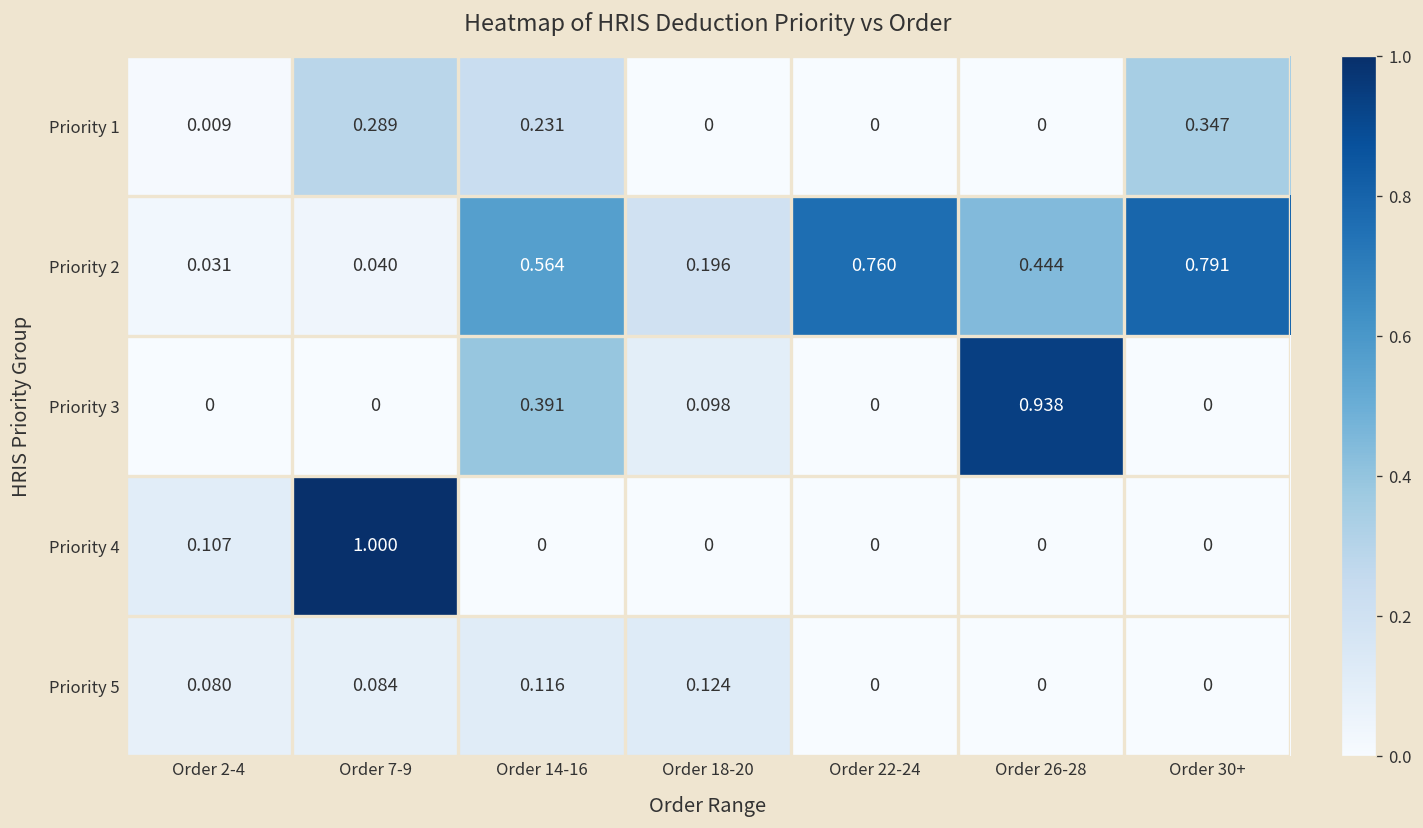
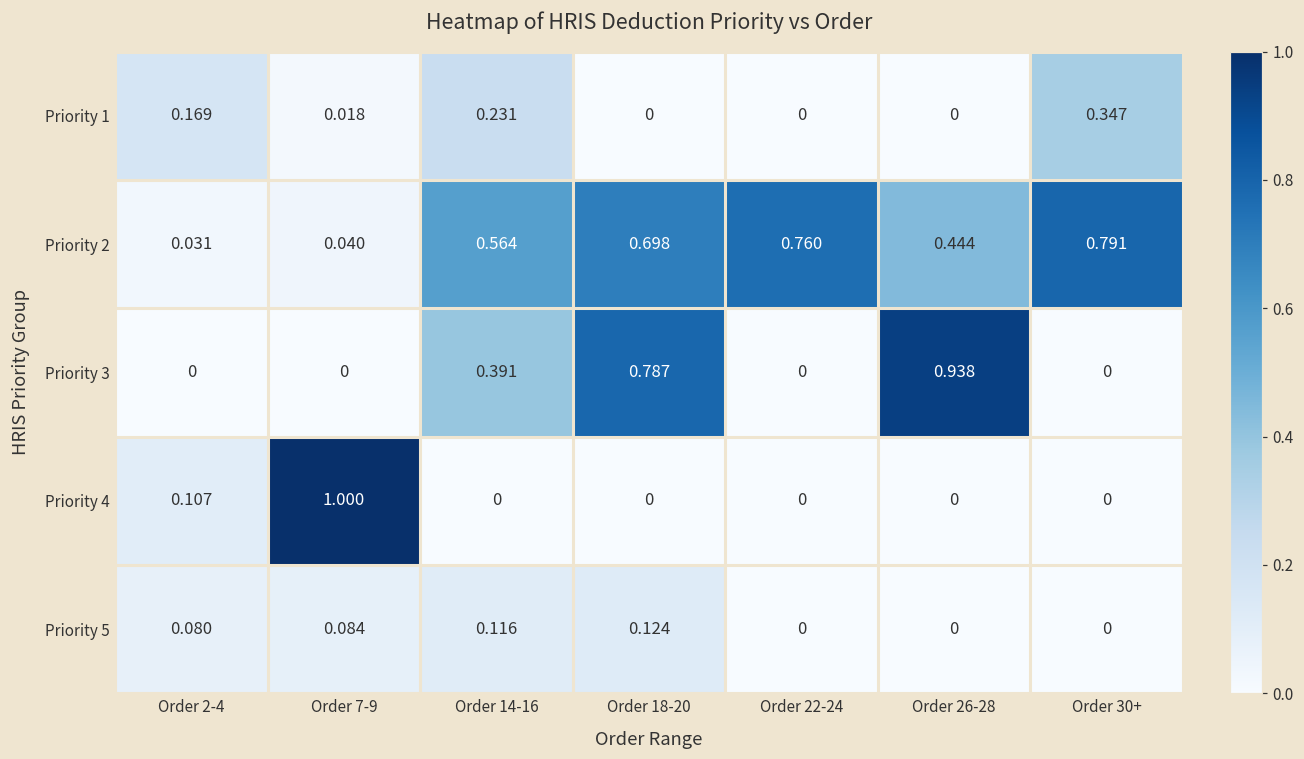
  {
    "Priority 1": {
-     "Order 2-4": 0.009,
-     "Order 7-9": 0.289,
+     "Order 2-4": 0.169,
+     "Order 7-9": 0.018,
      "Order 14-16": 0.231,
      "Order 18-20": 0,
      "Order 22-24": 0,
      "Order 26-28": 0,
      "Order 30+": 0.347
    },
    "Priority 2": {
      "Order 2-4": 0.031,
      "Order 7-9": 0.040,
      "Order 14-16": 0.564,
-     "Order 18-20": 0.196,
+     "Order 18-20": 0.698,
      "Order 22-24": 0.760,
      "Order 26-28": 0.444,
      "Order 30+": 0.791
    },
    "Priority 3": {
      "Order 2-4": 0,
      "Order 7-9": 0,
      "Order 14-16": 0.391,
-     "Order 18-20": 0.098,
+     "Order 18-20": 0.787,
      "Order 22-24": 0,
      "Order 26-28": 0.938,
      "Order 30+": 0
    },
    "Priority 4": {
      "Order 2-4": 0.107,
      "Order 7-9": 1.000,
      "Order 14-16": 0,
      "Order 18-20": 0,
      "Order 22-24": 0,
      "Order 26-28": 0,
      "Order 30+": 0
    },
    "Priority 5": {
      "Order 2-4": 0.080,
      "Order 7-9": 0.084,
      "Order 14-16": 0.116,
      "Order 18-20": 0.124,
      "Order 22-24": 0,
      "Order 26-28": 0,
      "Order 30+": 0
    }
  }
